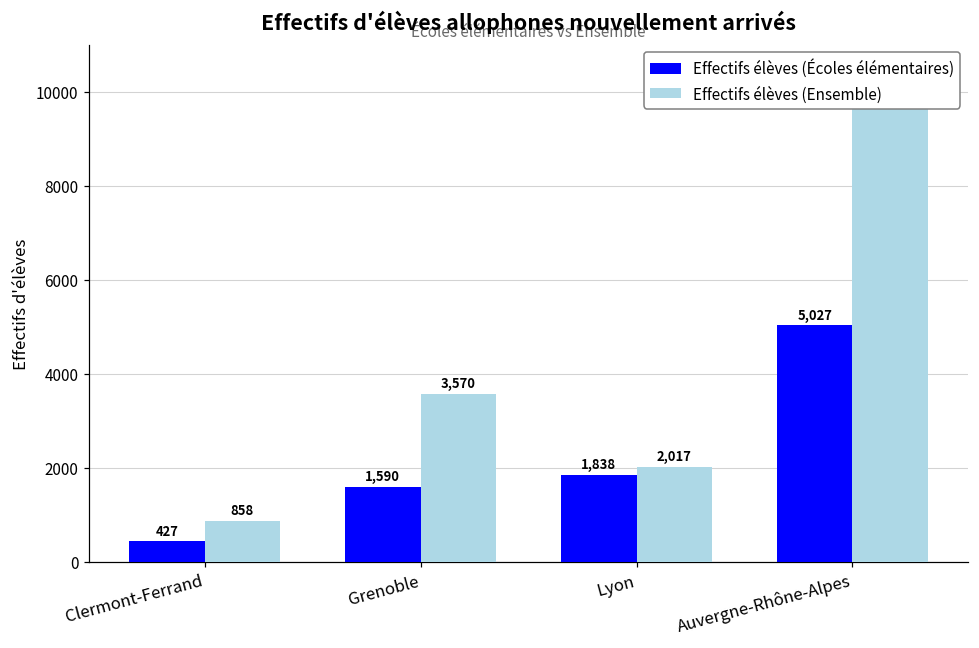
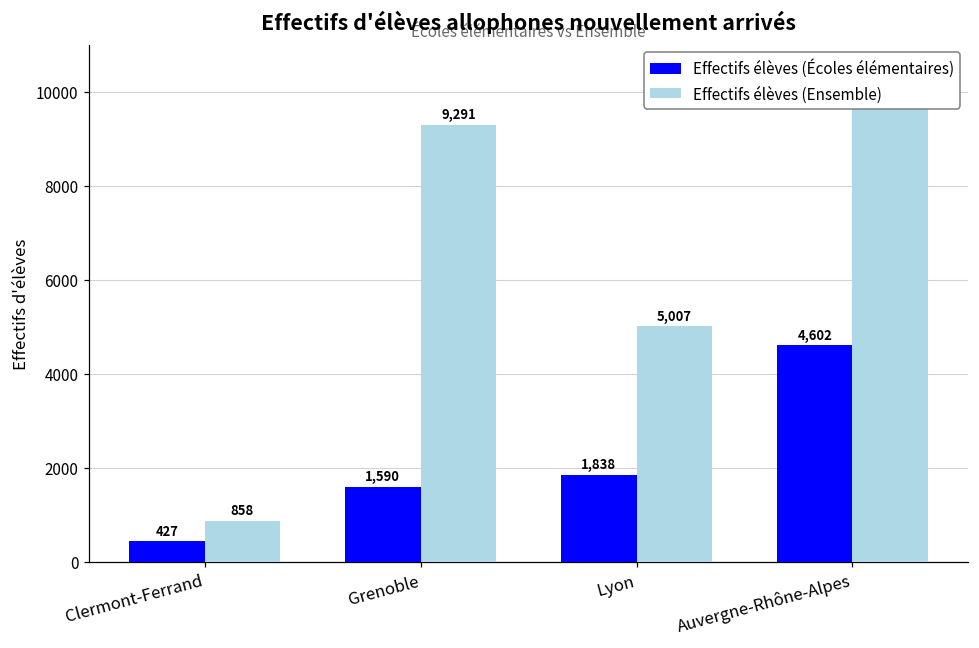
  {
    "Effectifs élèves (Écoles élémentaires)": {
      "Clermont-Ferrand": "427",
      "Grenoble": "1,590",
      "Lyon": "1,838",
-     "Auvergne-Rhône-Alpes": "5,027"
+     "Auvergne-Rhône-Alpes": "4,602"
    },
    "Effectifs élèves (Ensemble)": {
      "Clermont-Ferrand": "858",
-     "Grenoble": "3,570",
-     "Lyon": "2,017"
+     "Grenoble": "9,291",
+     "Lyon": "5,007"
    }
  }
